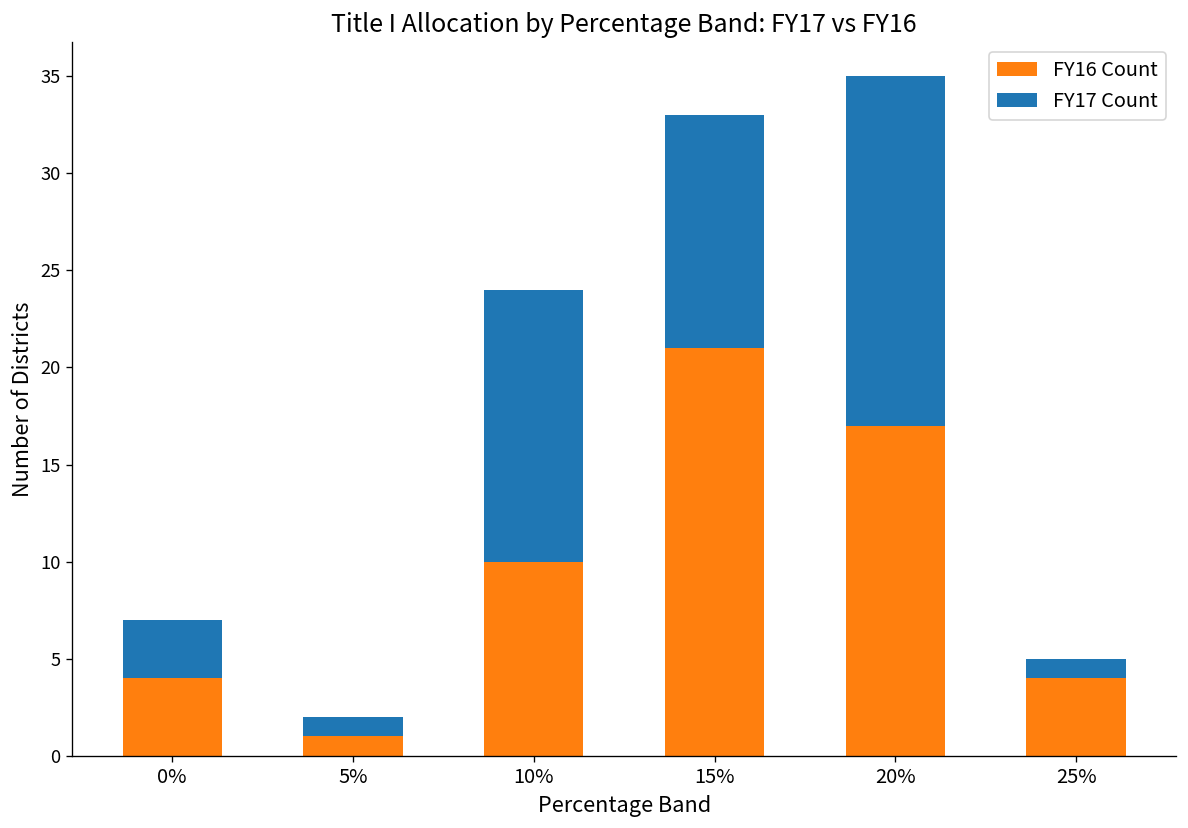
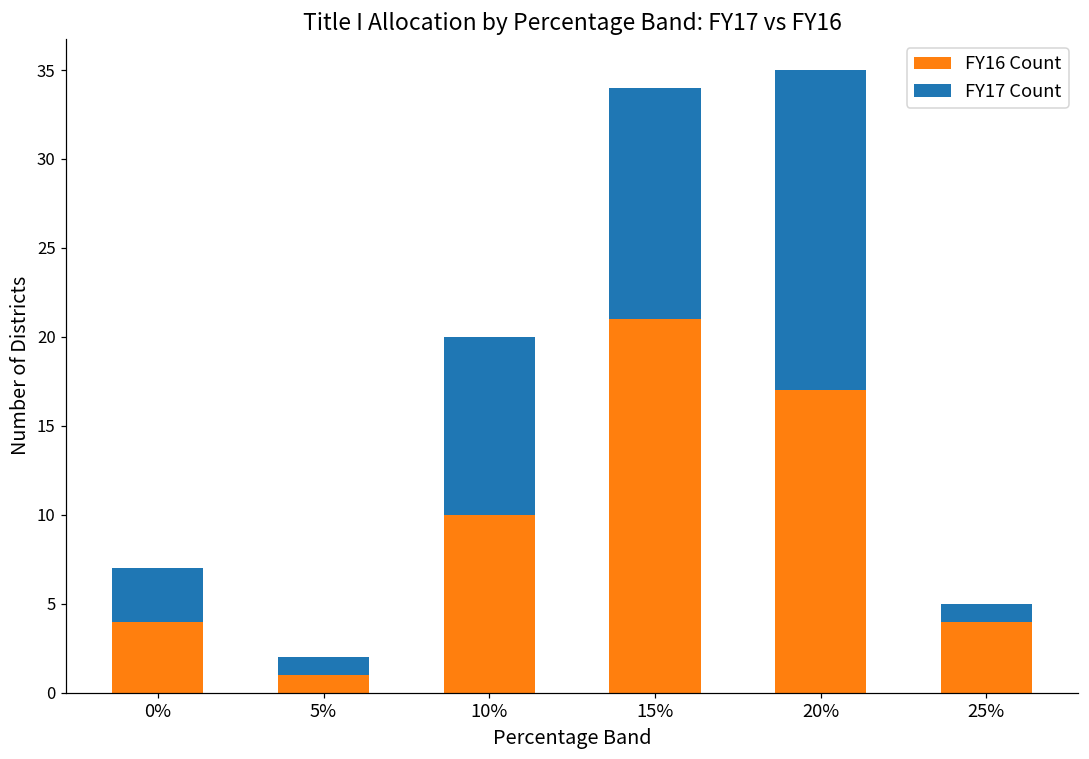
  {
    "FY16 Count": {
      "0%": 4,
      "5%": 1,
      "10%": 10,
      "15%": 21,
      "20%": 17,
      "25%": 4
    },
    "FY17 Count": {
      "0%": 3,
      "5%": 1,
-     "10%": 14,
-     "15%": 12,
+     "10%": 10,
+     "15%": 13,
      "20%": 18,
      "25%": 1
    }
  }
